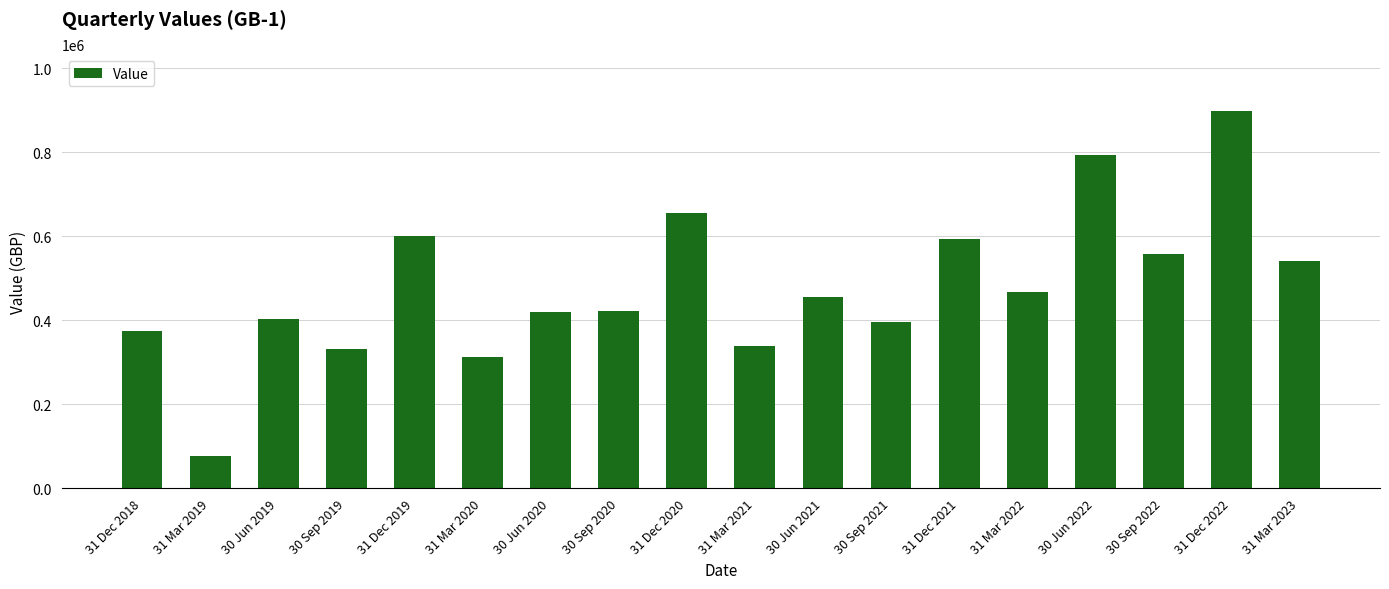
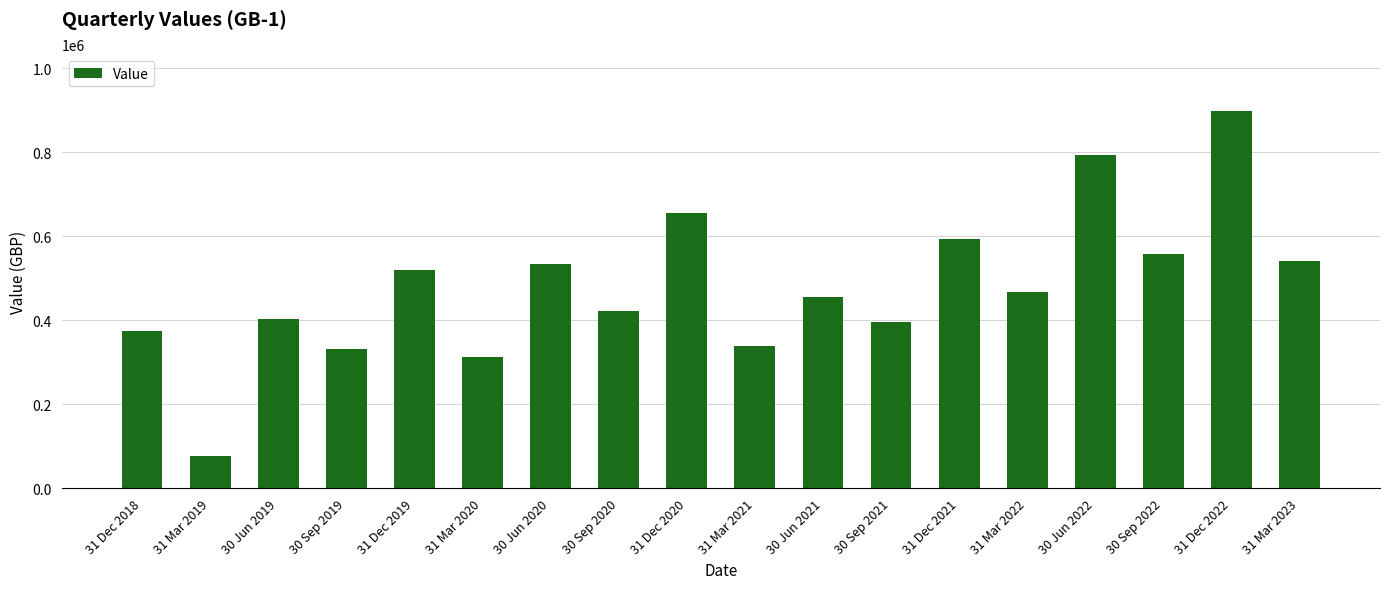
  {
    "31 Dec 2018": 370000,
    "31 Mar 2019": 80000,
    "30 Jun 2019": 400000,
    "30 Sep 2019": 330000,
-   "31 Dec 2019": 600000,
+   "31 Dec 2019": 520000,
    "31 Mar 2020": 310000,
-   "30 Jun 2020": 420000,
+   "30 Jun 2020": 530000,
    "30 Sep 2020": 420000,
    "31 Dec 2020": 650000,
    "31 Mar 2021": 340000,
    "30 Jun 2021": 460000,
    "30 Sep 2021": 400000,
    "31 Dec 2021": 590000,
    "31 Mar 2022": 470000,
    "30 Jun 2022": 790000,
    "30 Sep 2022": 560000,
    "31 Dec 2022": 900000,
    "31 Mar 2023": 540000
  }
